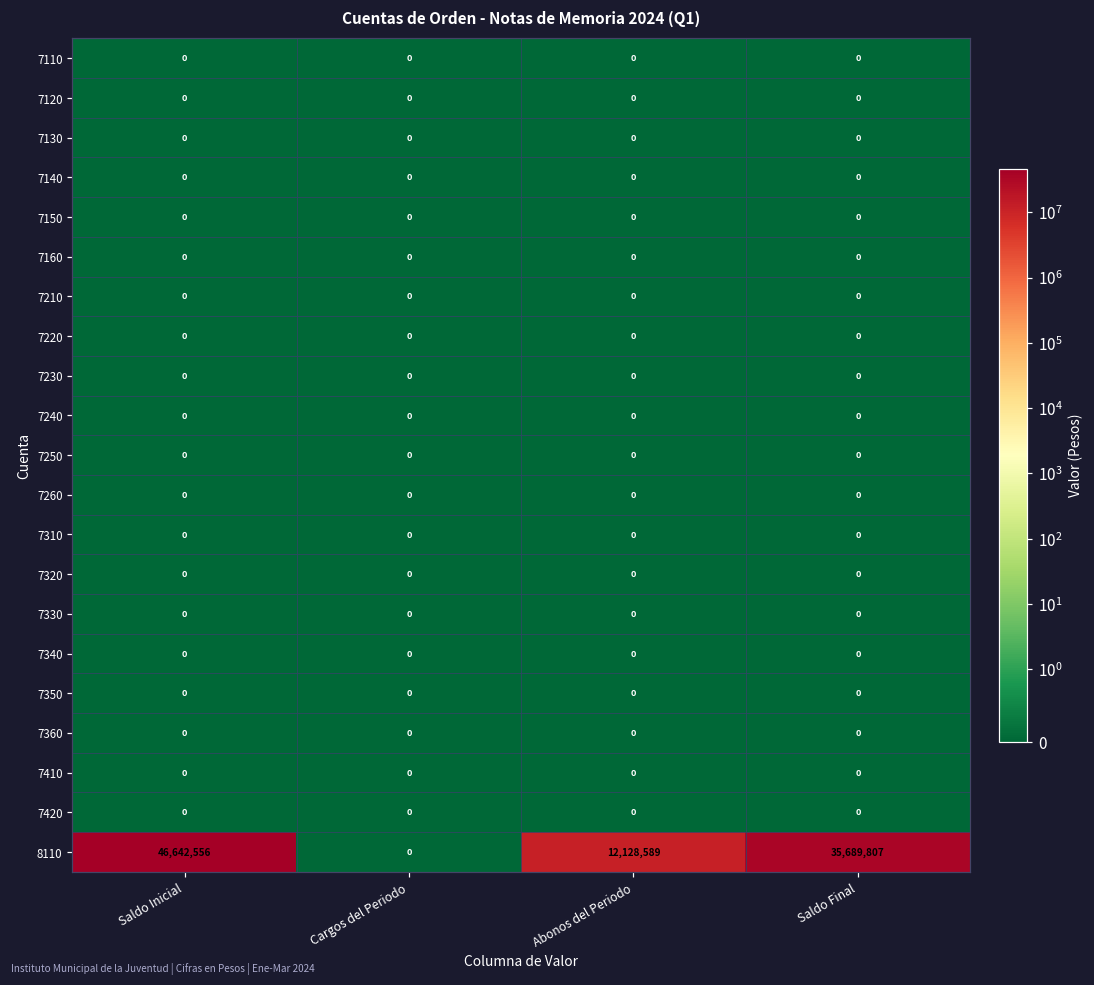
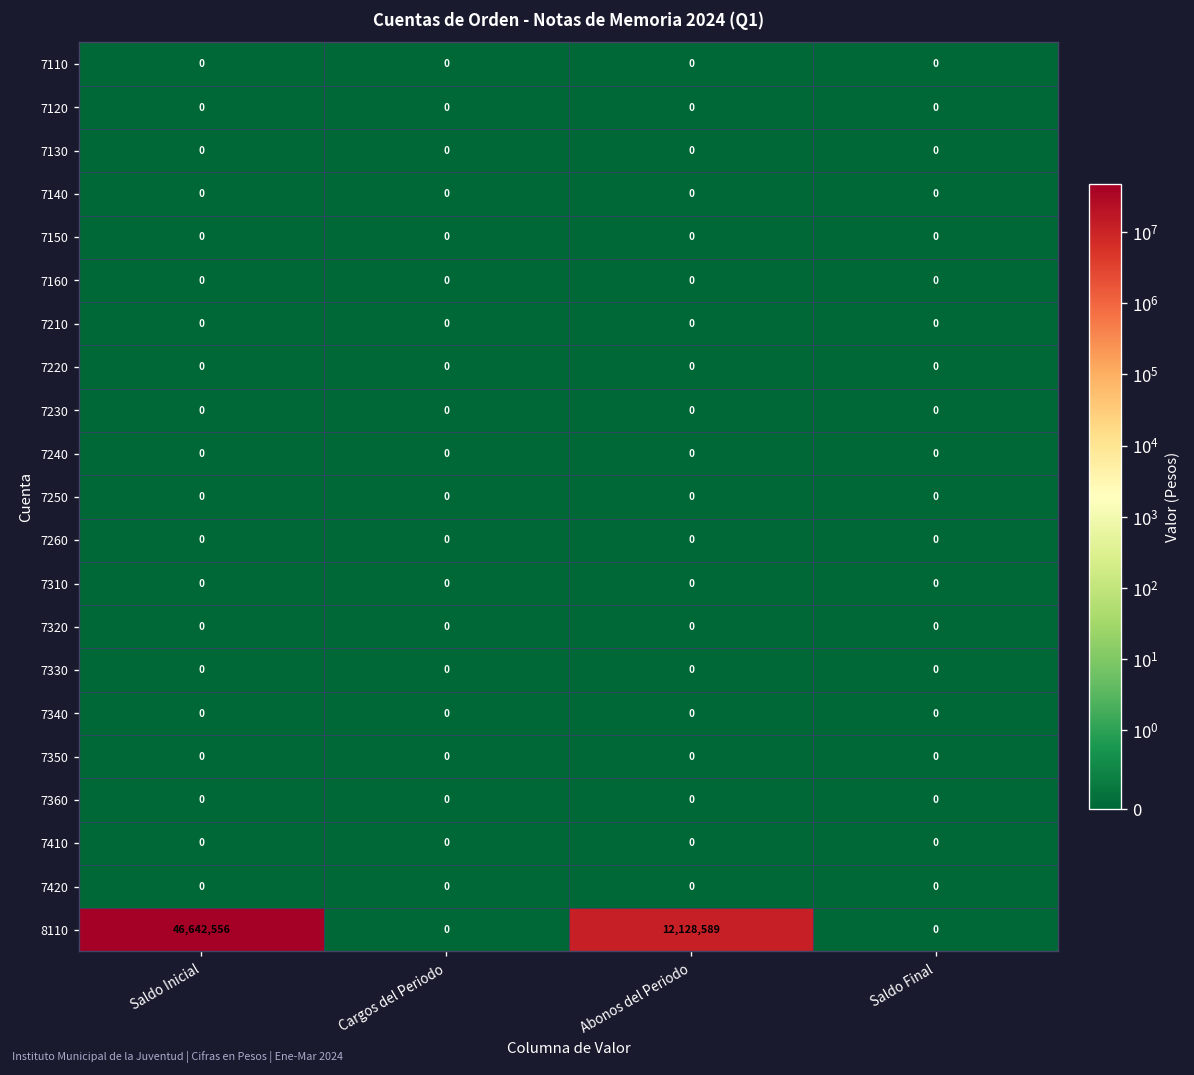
  {
    "7110": {
      "Saldo Inicial": "0",
      "Cargos del Periodo": "0",
      "Abonos del Periodo": "0",
      "Saldo Final": "0"
    },
    "7120": {
      "Saldo Inicial": "0",
      "Cargos del Periodo": "0",
      "Abonos del Periodo": "0",
      "Saldo Final": "0"
    },
    "7130": {
      "Saldo Inicial": "0",
      "Cargos del Periodo": "0",
      "Abonos del Periodo": "0",
      "Saldo Final": "0"
    },
    "7140": {
      "Saldo Inicial": "0",
      "Cargos del Periodo": "0",
      "Abonos del Periodo": "0",
      "Saldo Final": "0"
    },
    "7150": {
      "Saldo Inicial": "0",
      "Cargos del Periodo": "0",
      "Abonos del Periodo": "0",
      "Saldo Final": "0"
    },
    "7160": {
      "Saldo Inicial": "0",
      "Cargos del Periodo": "0",
      "Abonos del Periodo": "0",
      "Saldo Final": "0"
    },
    "7210": {
      "Saldo Inicial": "0",
      "Cargos del Periodo": "0",
      "Abonos del Periodo": "0",
      "Saldo Final": "0"
    },
    "7220": {
      "Saldo Inicial": "0",
      "Cargos del Periodo": "0",
      "Abonos del Periodo": "0",
      "Saldo Final": "0"
    },
    "7230": {
      "Saldo Inicial": "0",
      "Cargos del Periodo": "0",
      "Abonos del Periodo": "0",
      "Saldo Final": "0"
    },
    "7240": {
      "Saldo Inicial": "0",
      "Cargos del Periodo": "0",
      "Abonos del Periodo": "0",
      "Saldo Final": "0"
    },
    "7250": {
      "Saldo Inicial": "0",
      "Cargos del Periodo": "0",
      "Abonos del Periodo": "0",
      "Saldo Final": "0"
    },
    "7260": {
      "Saldo Inicial": "0",
      "Cargos del Periodo": "0",
      "Abonos del Periodo": "0",
      "Saldo Final": "0"
    },
    "7310": {
      "Saldo Inicial": "0",
      "Cargos del Periodo": "0",
      "Abonos del Periodo": "0",
      "Saldo Final": "0"
    },
    "7320": {
      "Saldo Inicial": "0",
      "Cargos del Periodo": "0",
      "Abonos del Periodo": "0",
      "Saldo Final": "0"
    },
    "7330": {
      "Saldo Inicial": "0",
      "Cargos del Periodo": "0",
      "Abonos del Periodo": "0",
      "Saldo Final": "0"
    },
    "7340": {
      "Saldo Inicial": "0",
      "Cargos del Periodo": "0",
      "Abonos del Periodo": "0",
      "Saldo Final": "0"
    },
    "7350": {
      "Saldo Inicial": "0",
      "Cargos del Periodo": "0",
      "Abonos del Periodo": "0",
      "Saldo Final": "0"
    },
    "7360": {
      "Saldo Inicial": "0",
      "Cargos del Periodo": "0",
      "Abonos del Periodo": "0",
      "Saldo Final": "0"
    },
    "7410": {
      "Saldo Inicial": "0",
      "Cargos del Periodo": "0",
      "Abonos del Periodo": "0",
      "Saldo Final": "0"
    },
    "7420": {
      "Saldo Inicial": "0",
      "Cargos del Periodo": "0",
      "Abonos del Periodo": "0",
      "Saldo Final": "0"
    },
    "8110": {
      "Saldo Inicial": "46,642,556",
      "Cargos del Periodo": "0",
      "Abonos del Periodo": "12,128,589",
-     "Saldo Final": "35,689,807"
+     "Saldo Final": "0"
    }
  }
